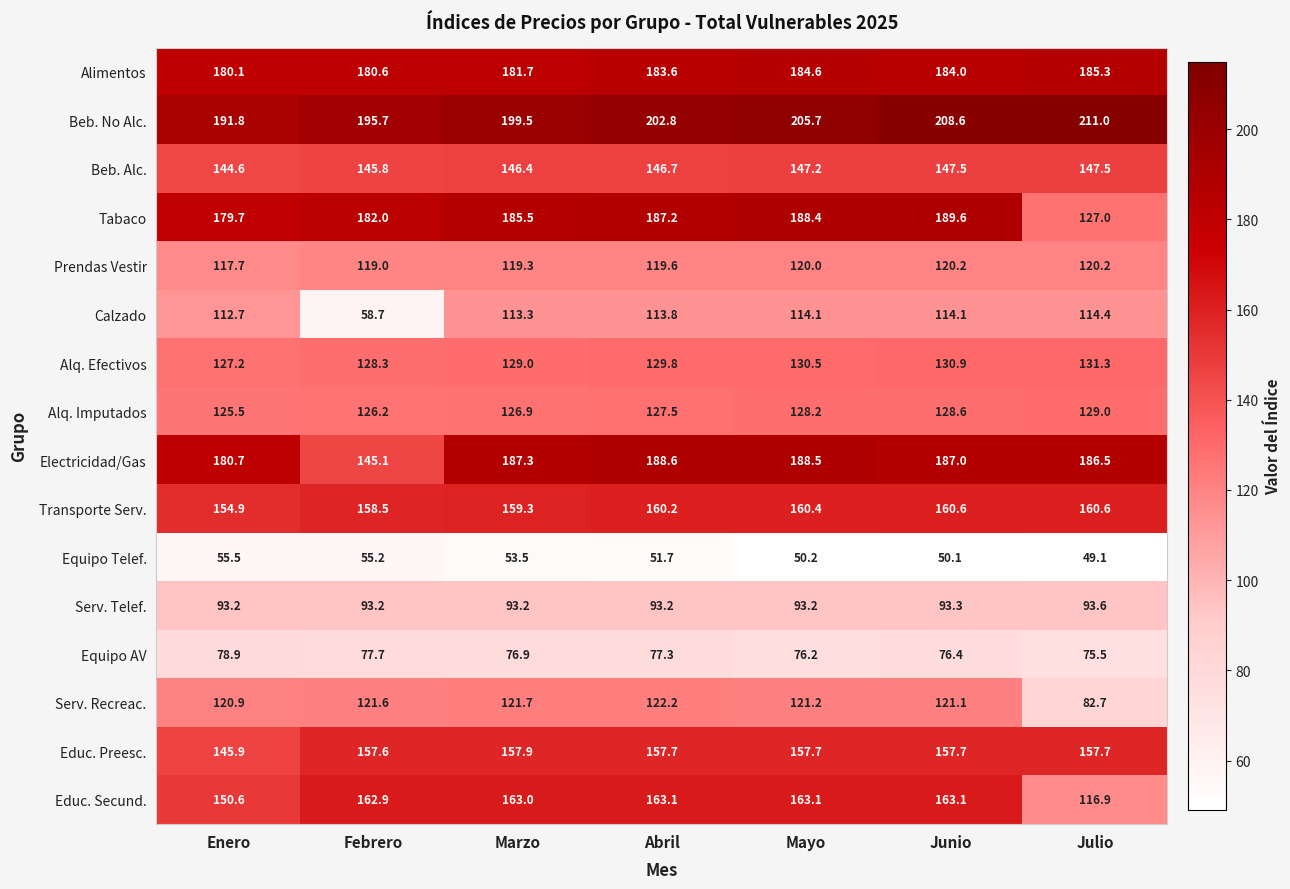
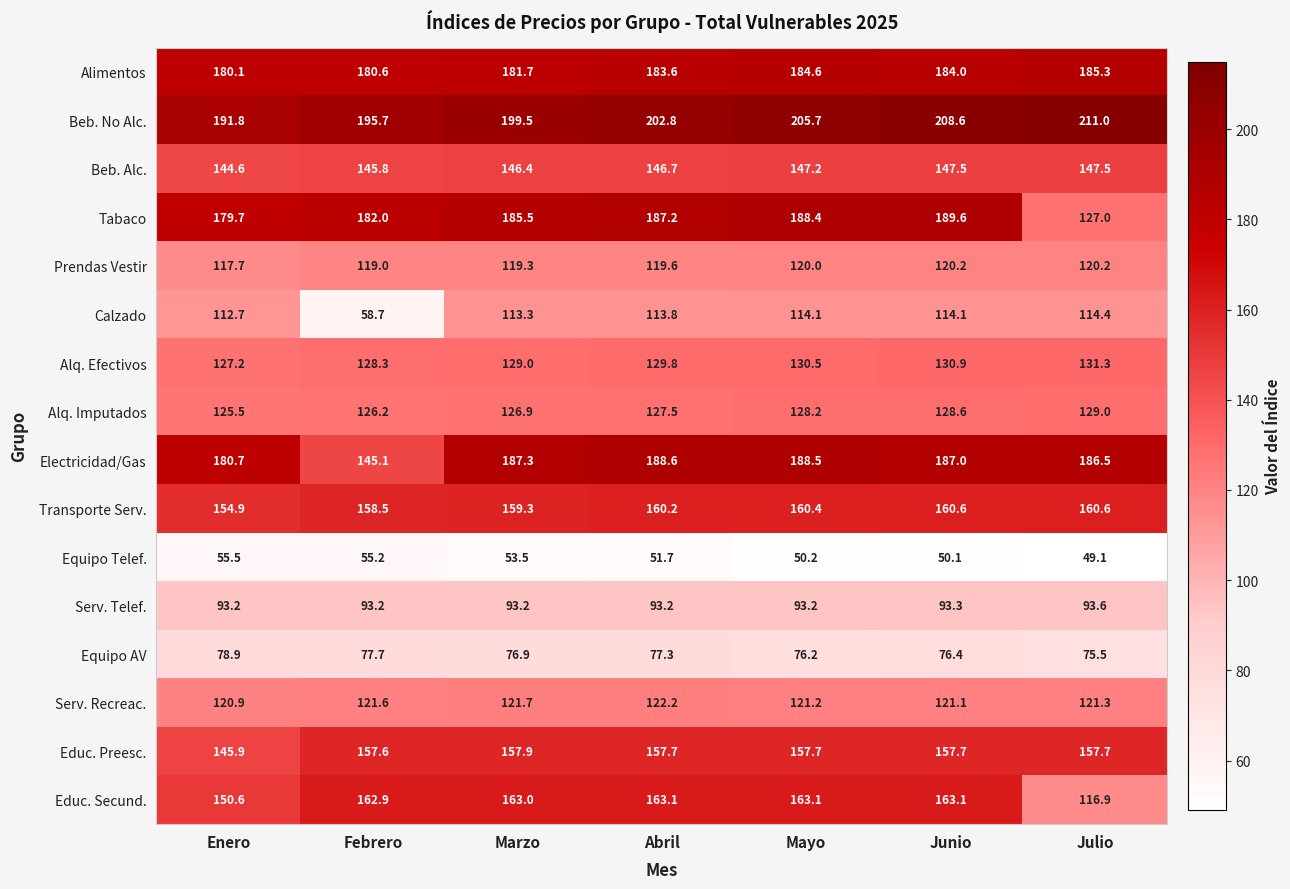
  {
    "Alimentos": {
      "Enero": 180.1,
      "Febrero": 180.6,
      "Marzo": 181.7,
      "Abril": 183.6,
      "Mayo": 184.6,
      "Junio": 184.0,
      "Julio": 185.3
    },
    "Beb. No Alc.": {
      "Enero": 191.8,
      "Febrero": 195.7,
      "Marzo": 199.5,
      "Abril": 202.8,
      "Mayo": 205.7,
      "Junio": 208.6,
      "Julio": 211.0
    },
    "Beb. Alc.": {
      "Enero": 144.6,
      "Febrero": 145.8,
      "Marzo": 146.4,
      "Abril": 146.7,
      "Mayo": 147.2,
      "Junio": 147.5,
      "Julio": 147.5
    },
    "Tabaco": {
      "Enero": 179.7,
      "Febrero": 182.0,
      "Marzo": 185.5,
      "Abril": 187.2,
      "Mayo": 188.4,
      "Junio": 189.6,
      "Julio": 127.0
    },
    "Prendas Vestir": {
      "Enero": 117.7,
      "Febrero": 119.0,
      "Marzo": 119.3,
      "Abril": 119.6,
      "Mayo": 120.0,
      "Junio": 120.2,
      "Julio": 120.2
    },
    "Calzado": {
      "Enero": 112.7,
      "Febrero": 58.7,
      "Marzo": 113.3,
      "Abril": 113.8,
      "Mayo": 114.1,
      "Junio": 114.1,
      "Julio": 114.4
    },
    "Alq. Efectivos": {
      "Enero": 127.2,
      "Febrero": 128.3,
      "Marzo": 129.0,
      "Abril": 129.8,
      "Mayo": 130.5,
      "Junio": 130.9,
      "Julio": 131.3
    },
    "Alq. Imputados": {
      "Enero": 125.5,
      "Febrero": 126.2,
      "Marzo": 126.9,
      "Abril": 127.5,
      "Mayo": 128.2,
      "Junio": 128.6,
      "Julio": 129.0
    },
    "Electricidad/Gas": {
      "Enero": 180.7,
      "Febrero": 145.1,
      "Marzo": 187.3,
      "Abril": 188.6,
      "Mayo": 188.5,
      "Junio": 187.0,
      "Julio": 186.5
    },
    "Transporte Serv.": {
      "Enero": 154.9,
      "Febrero": 158.5,
      "Marzo": 159.3,
      "Abril": 160.2,
      "Mayo": 160.4,
      "Junio": 160.6,
      "Julio": 160.6
    },
    "Equipo Telef.": {
      "Enero": 55.5,
      "Febrero": 55.2,
      "Marzo": 53.5,
      "Abril": 51.7,
      "Mayo": 50.2,
      "Junio": 50.1,
      "Julio": 49.1
    },
    "Serv. Telef.": {
      "Enero": 93.2,
      "Febrero": 93.2,
      "Marzo": 93.2,
      "Abril": 93.2,
      "Mayo": 93.2,
      "Junio": 93.3,
      "Julio": 93.6
    },
    "Equipo AV": {
      "Enero": 78.9,
      "Febrero": 77.7,
      "Marzo": 76.9,
      "Abril": 77.3,
      "Mayo": 76.2,
      "Junio": 76.4,
      "Julio": 75.5
    },
    "Serv. Recreac.": {
      "Enero": 120.9,
      "Febrero": 121.6,
      "Marzo": 121.7,
      "Abril": 122.2,
      "Mayo": 121.2,
      "Junio": 121.1,
-     "Julio": 82.7
+     "Julio": 121.3
    },
    "Educ. Preesc.": {
      "Enero": 145.9,
      "Febrero": 157.6,
      "Marzo": 157.9,
      "Abril": 157.7,
      "Mayo": 157.7,
      "Junio": 157.7,
      "Julio": 157.7
    },
    "Educ. Secund.": {
      "Enero": 150.6,
      "Febrero": 162.9,
      "Marzo": 163.0,
      "Abril": 163.1,
      "Mayo": 163.1,
      "Junio": 163.1,
      "Julio": 116.9
    }
  }
